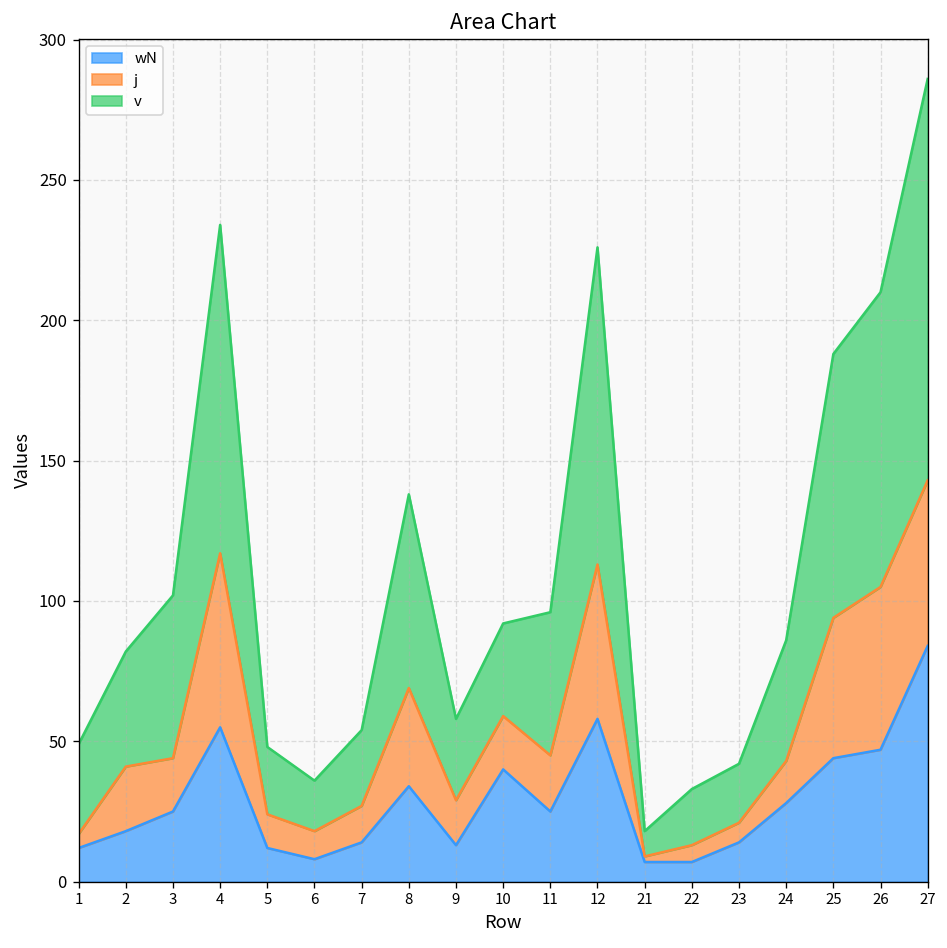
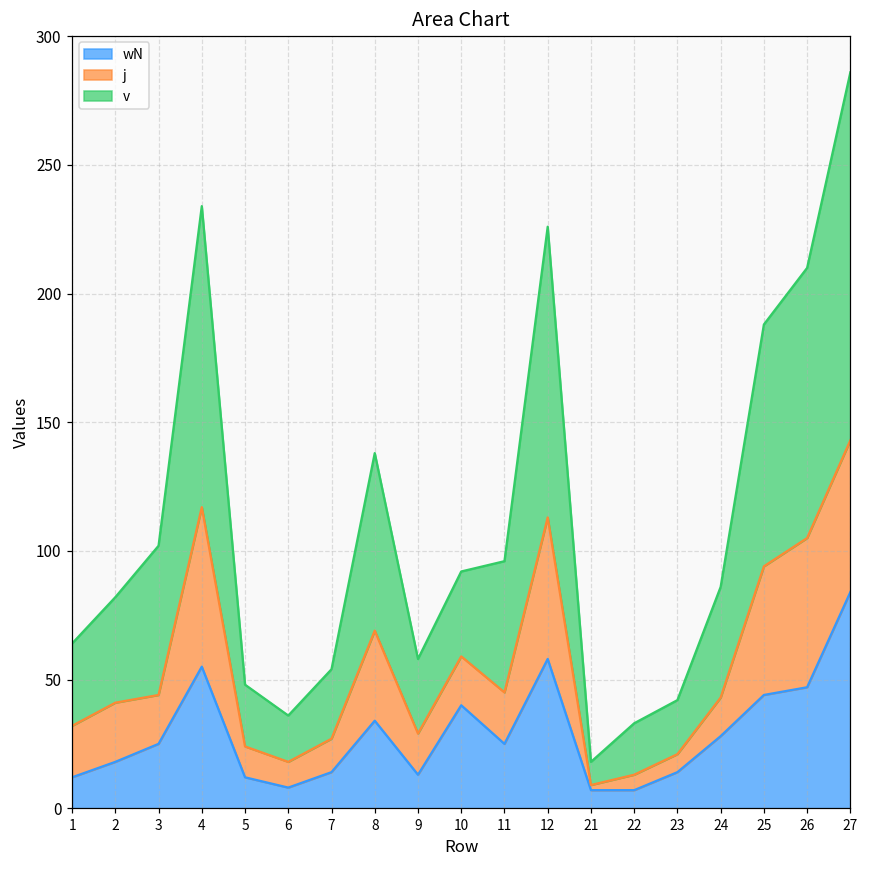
  {
    "wN": {
      "1": 12,
      "2": 18,
      "3": 25,
      "4": 55,
      "5": 12,
      "6": 8,
      "7": 14,
      "8": 34,
      "9": 13,
      "10": 40,
      "11": 25,
      "12": 58,
      "21": 7,
      "22": 7,
      "23": 14,
      "24": 28,
      "25": 44,
      "26": 47,
      "27": 84
    },
    "j": {
-     "1": 5,
+     "1": 20,
      "2": 23,
      "3": 19,
      "4": 62,
      "5": 12,
      "6": 10,
      "7": 13,
      "8": 35,
      "9": 16,
      "10": 19,
      "11": 20,
      "12": 55,
      "21": 2,
      "22": 6,
      "23": 7,
      "24": 15,
      "25": 50,
      "26": 58,
      "27": 59
    },
    "v": {
      "1": 32,
      "2": 41,
      "3": 58,
      "4": 117,
      "5": 24,
      "6": 18,
      "7": 27,
      "8": 69,
      "9": 29,
      "10": 33,
      "11": 51,
      "12": 113,
      "21": 9,
      "22": 20,
      "23": 21,
      "24": 43,
      "25": 94,
      "26": 105,
      "27": 143
    }
  }
